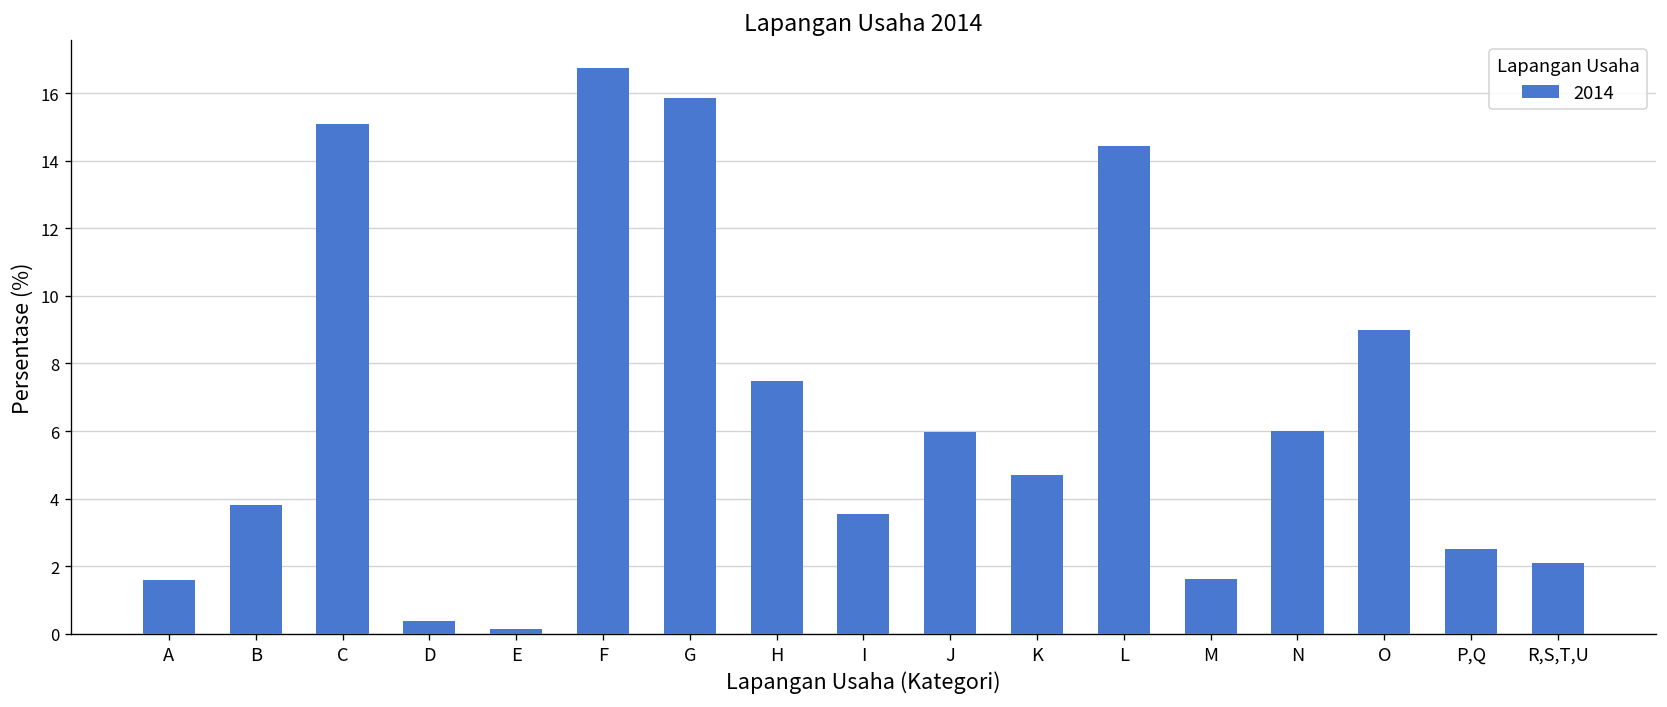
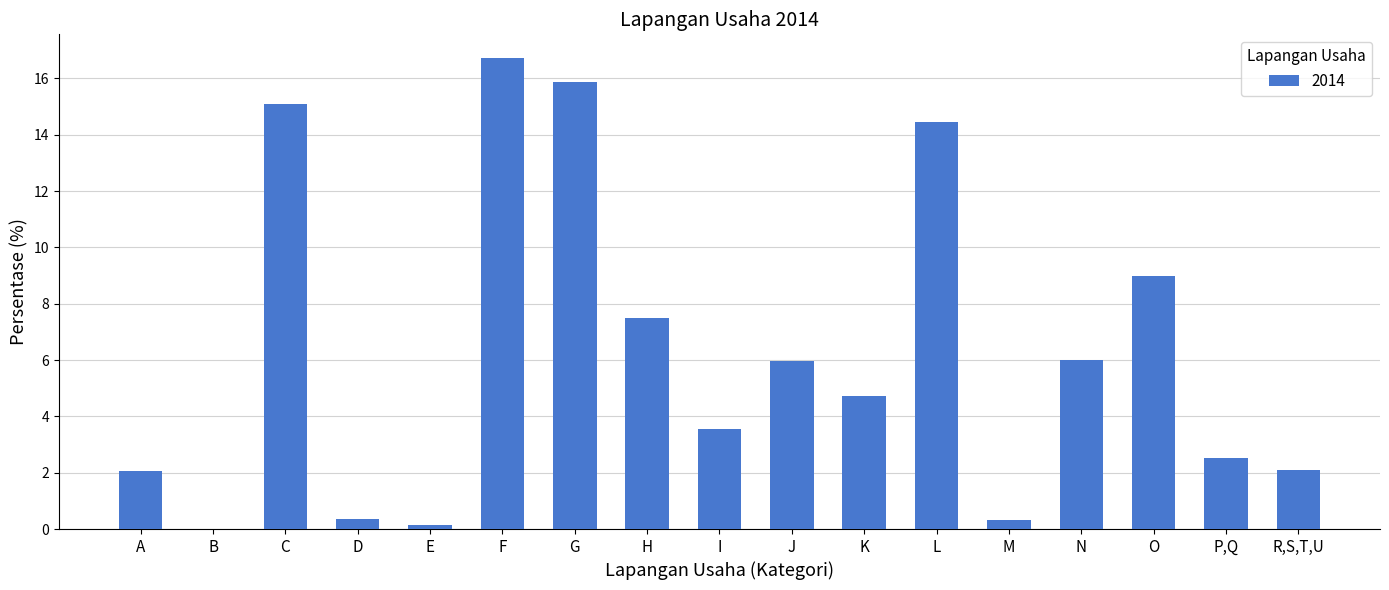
  {
-   "A": 1.6,
-   "B": 3.8,
+   "A": 2.1,
+   "B": 0.0,
    "C": 15.1,
    "D": 0.4,
    "E": 0.2,
    "F": 16.7,
    "G": 15.9,
    "H": 7.5,
    "I": 3.6,
    "J": 6.0,
    "K": 4.7,
    "L": 14.5,
-   "M": 1.6,
+   "M": 0.3,
    "N": 6.0,
    "O": 9.0,
    "P,Q": 2.5,
    "R,S,T,U": 2.1
  }
